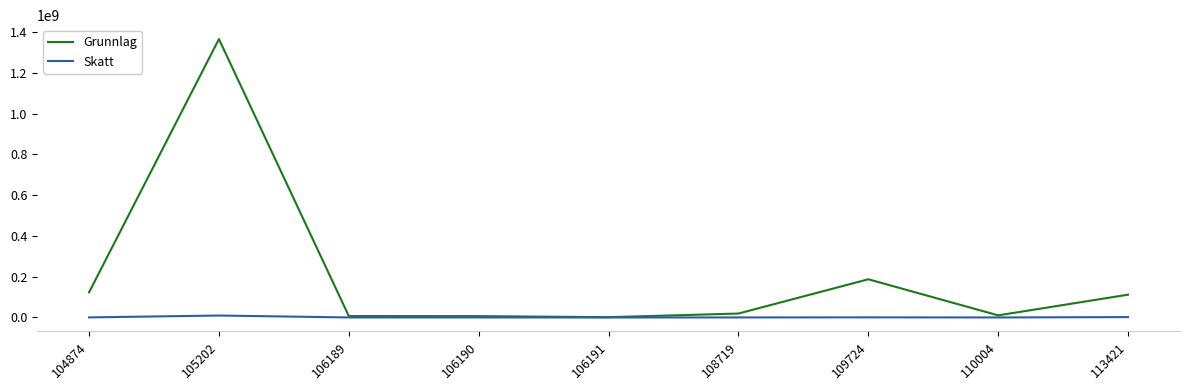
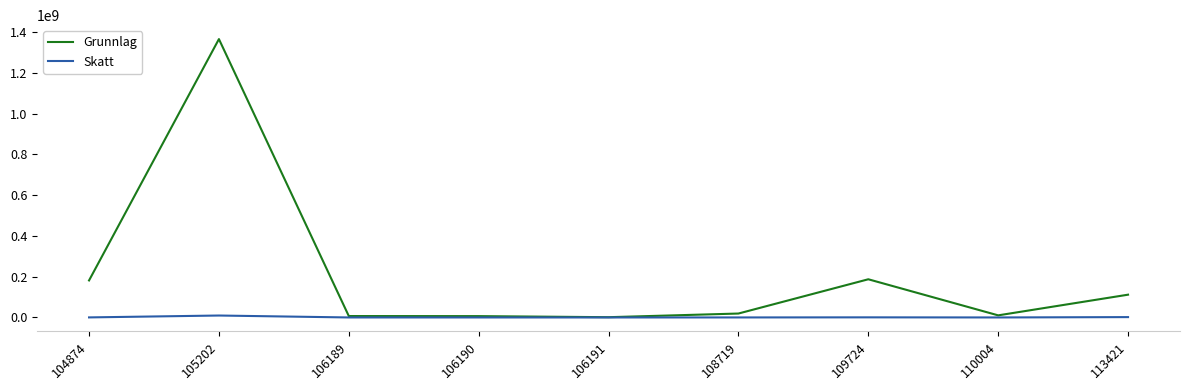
  {
    "Grunnlag": {
-     "104874": 120000000,
+     "104874": 180000000,
      "105202": 1370000000,
      "108719": 20000000,
      "109724": 190000000,
      "113421": 110000000
    },
    "Skatt": {
      "104874": 0,
      "105202": 10000000,
      "108719": 0,
      "109724": 0,
      "113421": 0
    }
  }
